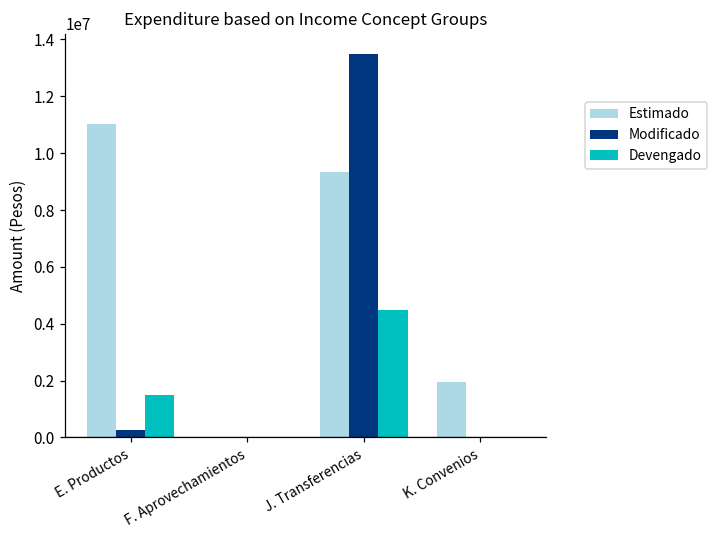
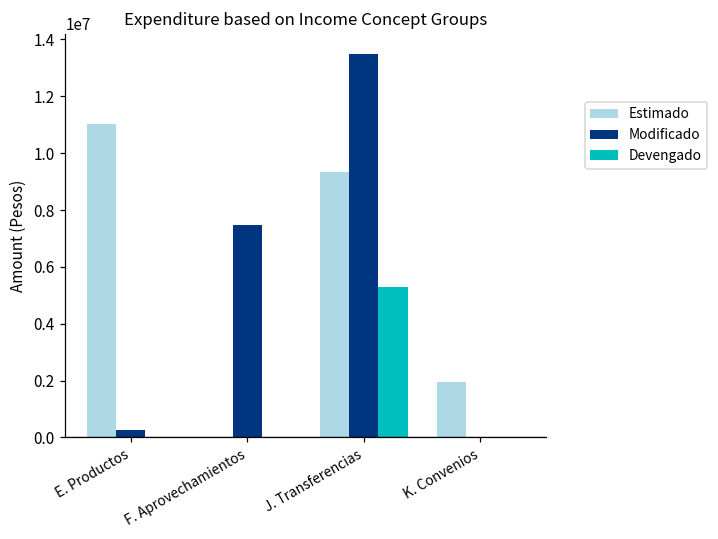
  {
    "Estimado": {
      "E. Productos": 11000000,
      "F. Aprovechamientos": 0,
      "J. Transferencias": 9300000,
      "K. Convenios": 1900000
    },
    "Modificado": {
      "E. Productos": 200000,
-     "F. Aprovechamientos": 0,
+     "F. Aprovechamientos": 7500000,
      "J. Transferencias": 13500000,
      "K. Convenios": 0
    },
    "Devengado": {
-     "E. Productos": 1500000,
+     "E. Productos": 0,
      "F. Aprovechamientos": 0,
-     "J. Transferencias": 4500000,
+     "J. Transferencias": 5300000,
      "K. Convenios": 0
    }
  }
